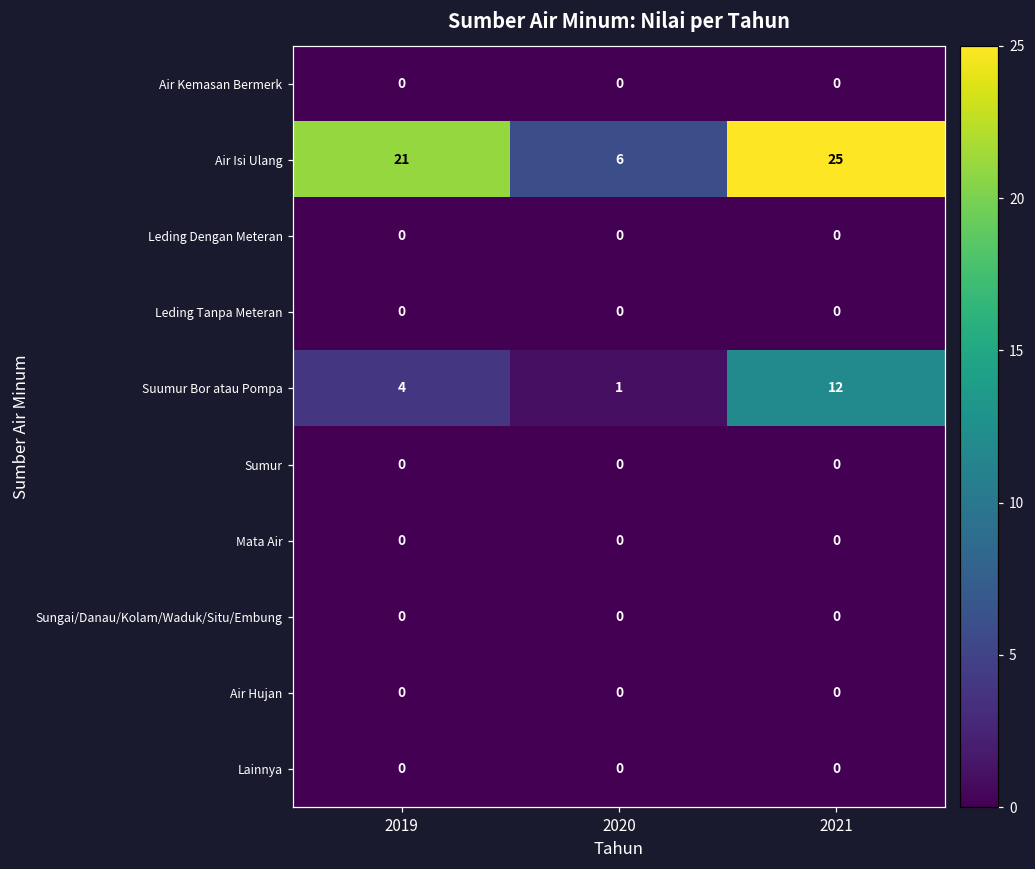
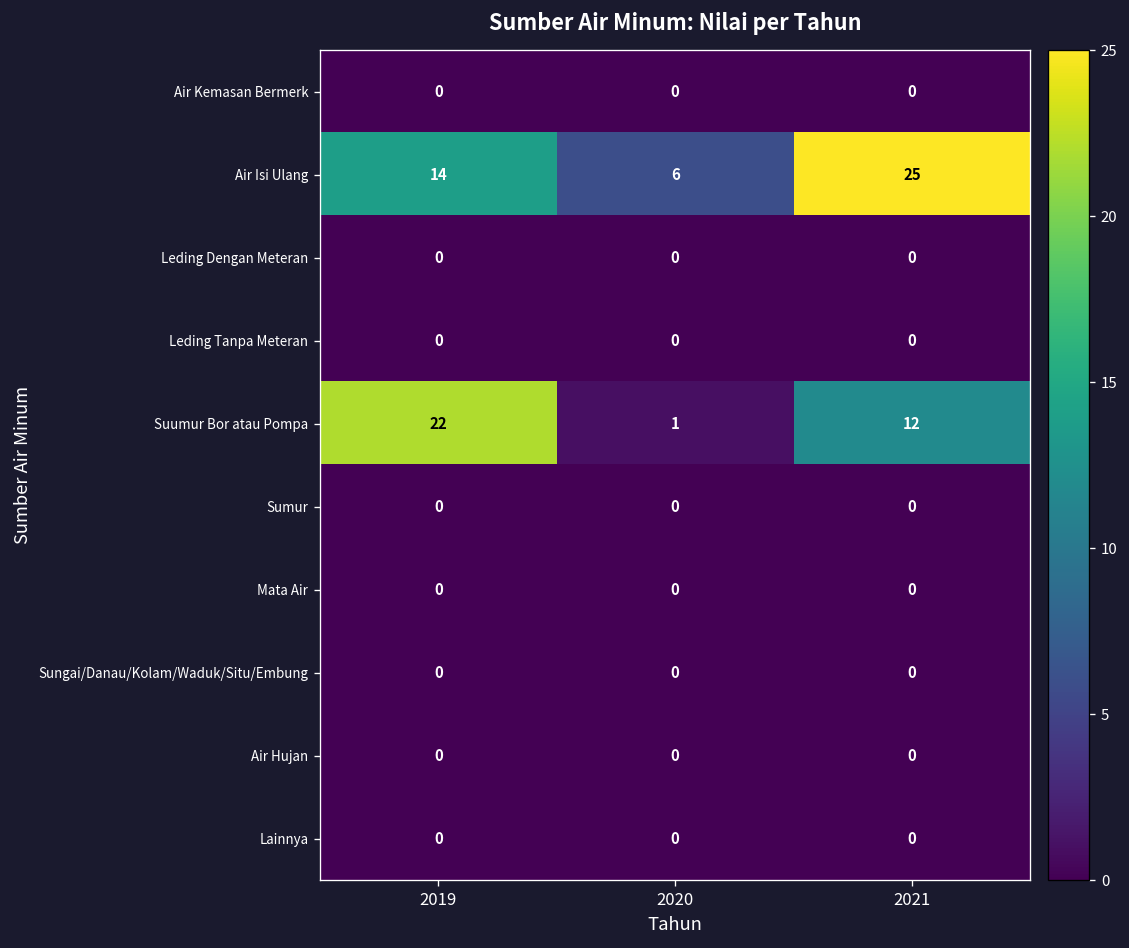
  {
    "Air Kemasan Bermerk": {
      "2019": 0,
      "2020": 0,
      "2021": 0
    },
    "Air Isi Ulang": {
-     "2019": 21,
+     "2019": 14,
      "2020": 6,
      "2021": 25
    },
    "Leding Dengan Meteran": {
      "2019": 0,
      "2020": 0,
      "2021": 0
    },
    "Leding Tanpa Meteran": {
      "2019": 0,
      "2020": 0,
      "2021": 0
    },
    "Suumur Bor atau Pompa": {
-     "2019": 4,
+     "2019": 22,
      "2020": 1,
      "2021": 12
    },
    "Sumur": {
      "2019": 0,
      "2020": 0,
      "2021": 0
    },
    "Mata Air": {
      "2019": 0,
      "2020": 0,
      "2021": 0
    },
    "Sungai/Danau/Kolam/Waduk/Situ/Embung": {
      "2019": 0,
      "2020": 0,
      "2021": 0
    },
    "Air Hujan": {
      "2019": 0,
      "2020": 0,
      "2021": 0
    },
    "Lainnya": {
      "2019": 0,
      "2020": 0,
      "2021": 0
    }
  }
